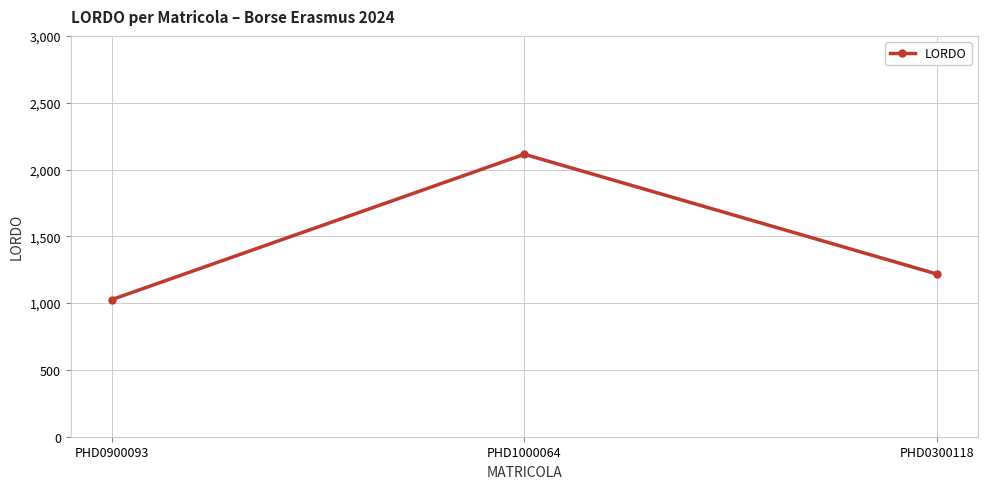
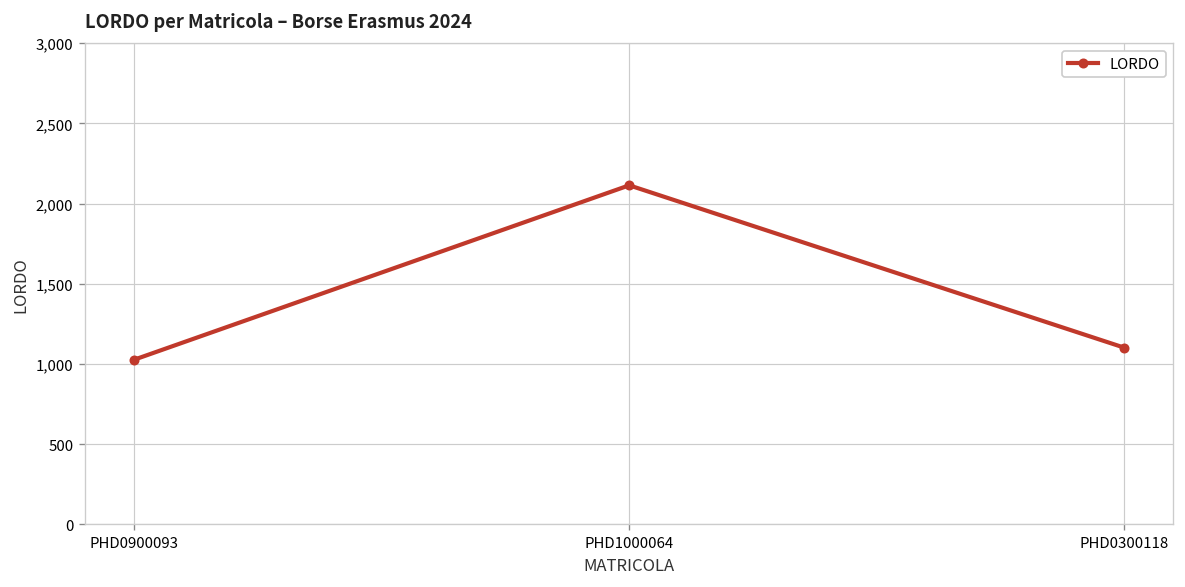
  {
    "PHD0900093": "1,030",
    "PHD1000064": "2,110",
-   "PHD0300118": "1,220"
+   "PHD0300118": "1,100"
  }
